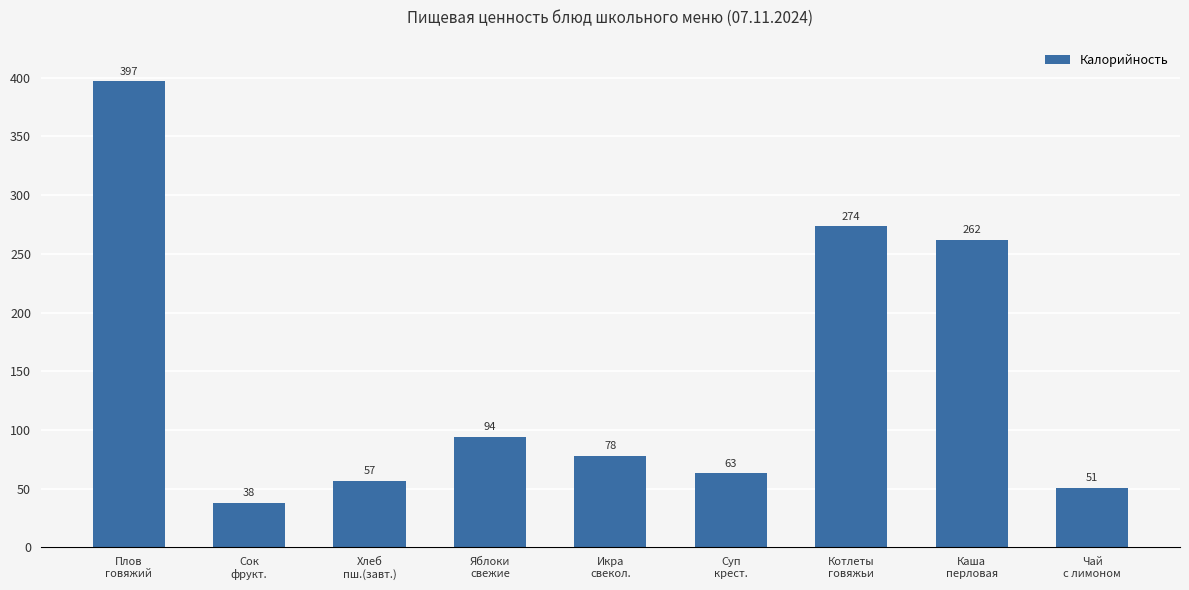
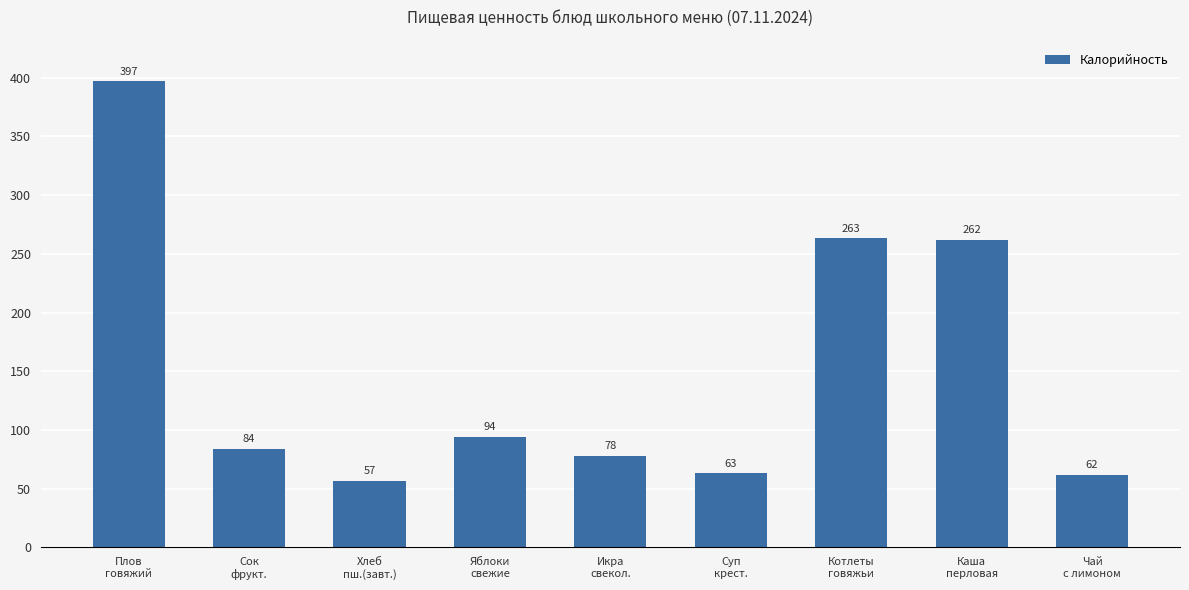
  {
    "Плов говяжий": 397,
-   "Сок фрукт.": 38,
+   "Сок фрукт.": 84,
    "Хлеб пш.(завт.)": 57,
    "Яблоки свежие": 94,
    "Икра свекол.": 78,
    "Суп крест.": 63,
-   "Котлеты говяжьи": 274,
+   "Котлеты говяжьи": 263,
    "Каша перловая": 262,
-   "Чай с лимоном": 51
+   "Чай с лимоном": 62
  }
